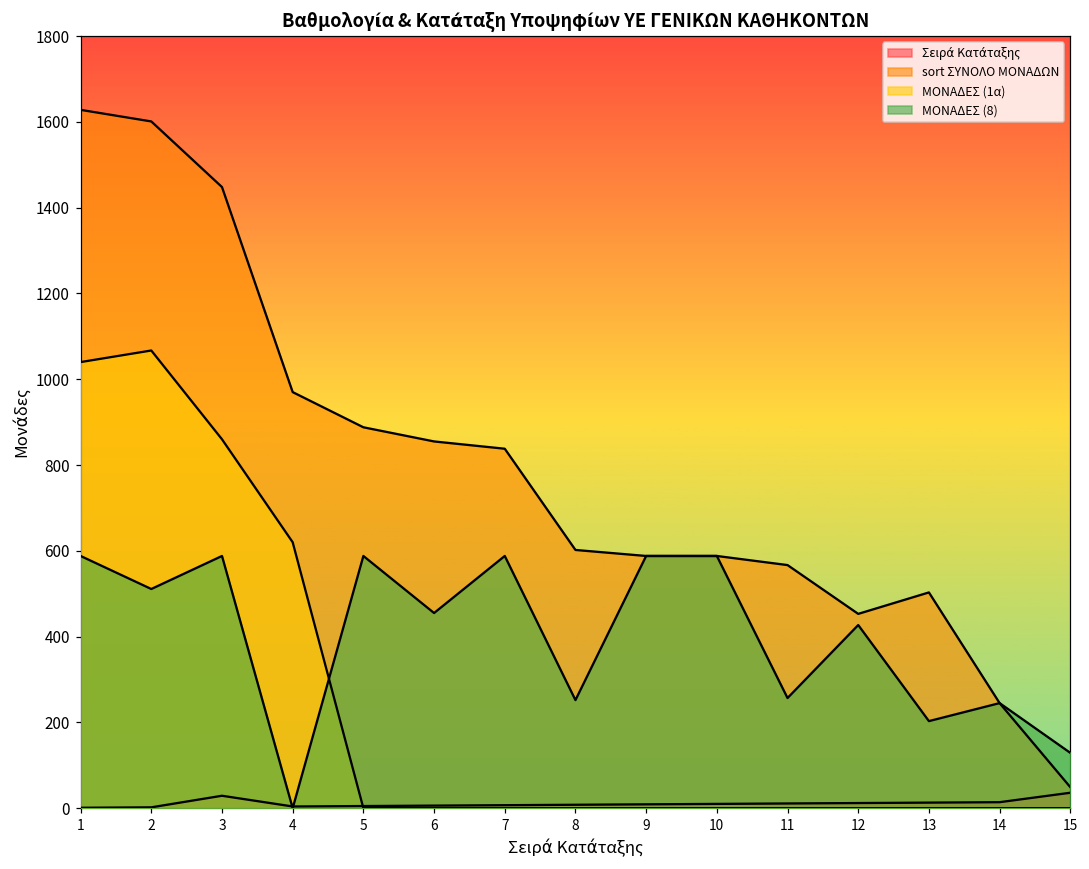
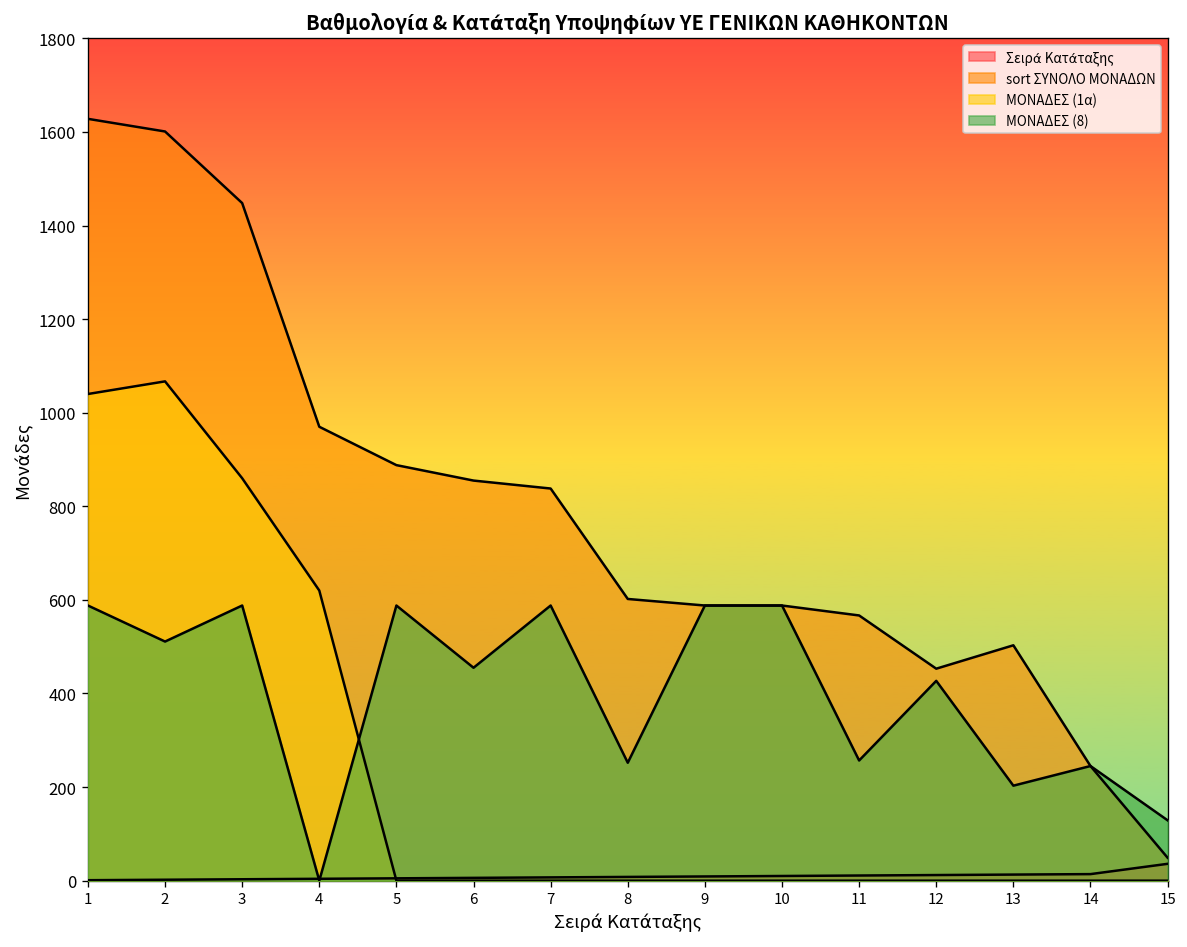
  {
    "Σειρά Κατάταξης": {
      "1": 0,
      "2": 0,
-     "3": 30,
+     "3": 0,
      "7": 10,
      "8": 10,
      "9": 10,
      "10": 10,
      "11": 10,
      "12": 10,
      "13": 10,
      "14": 10,
      "15": 40
    },
    "sort ΣΥΝΟΛΟ ΜΟΝΑΔΩΝ": {
      "1": 1630,
      "2": 1600,
      "3": 1450,
      "4": 970,
      "5": 890,
      "6": 860,
      "7": 840,
      "8": 600,
      "11": 570,
      "12": 450,
      "13": 500,
      "15": 50
    },
    "ΜΟΝΑΔΕΣ (1α)": {
      "1": 1040,
      "2": 1070,
      "3": 860,
      "4": 620,
      "7": 0,
      "8": 0,
      "9": 0,
      "10": 0,
      "11": 0,
      "12": 0,
      "13": 0,
      "14": 0,
      "15": 0
    },
    "ΜΟΝΑΔΕΣ (8)": {
      "1": 590,
      "2": 510,
      "3": 590,
      "5": 590,
      "6": 460,
      "7": 590,
      "8": 250,
      "11": 260,
      "12": 430,
      "13": 200,
      "15": 130
    }
  }
